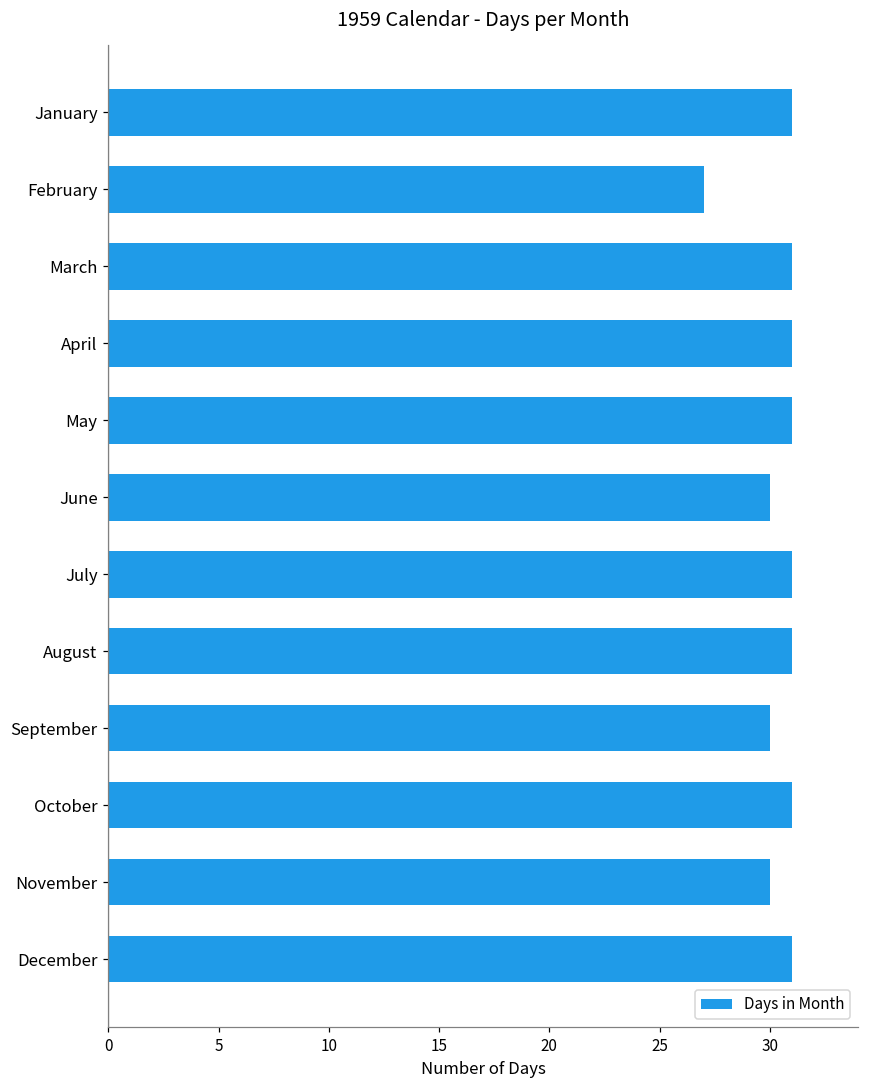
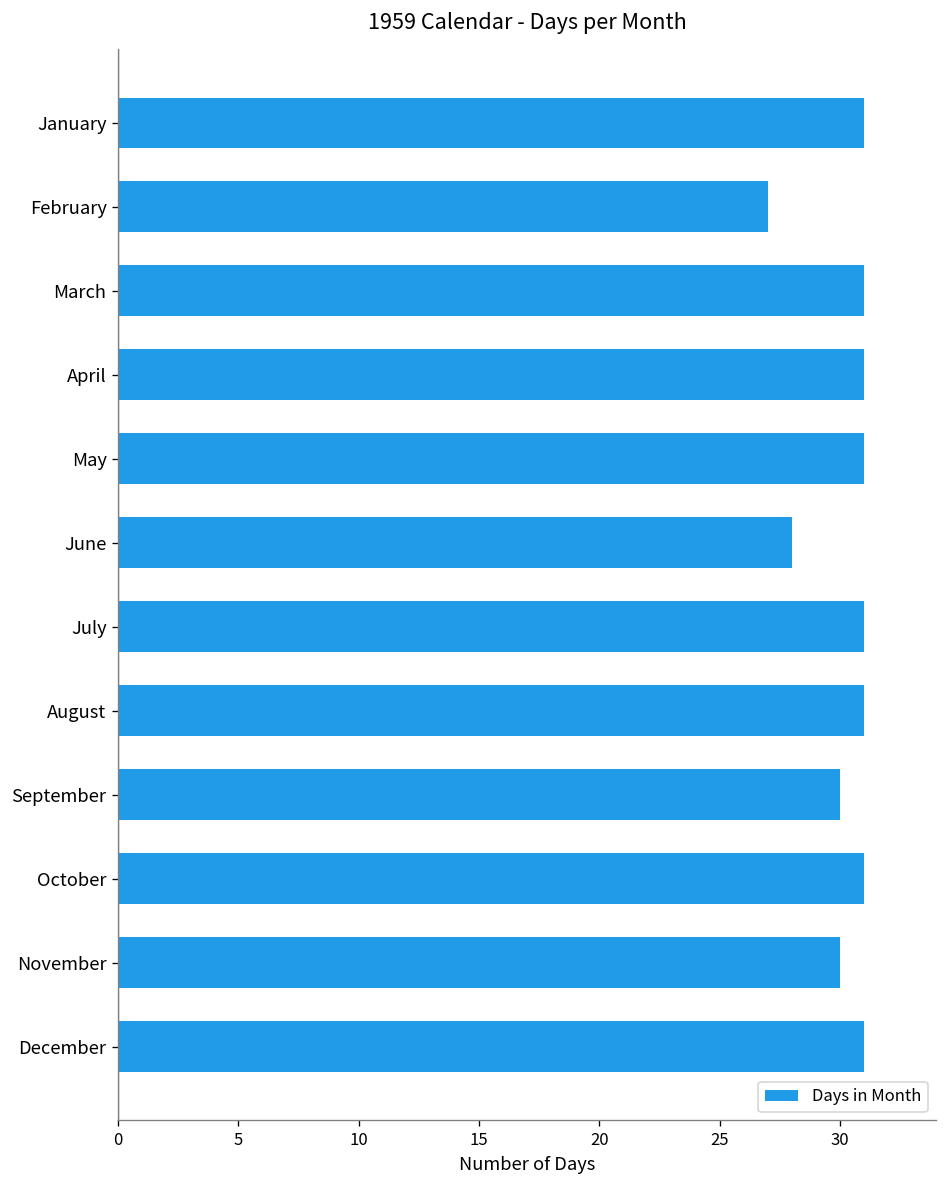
  {
    "January": 31,
    "February": 27,
    "March": 31,
    "April": 31,
    "May": 31,
-   "June": 30,
+   "June": 28,
    "July": 31,
    "August": 31,
    "September": 30,
    "October": 31,
    "November": 30,
    "December": 31
  }
